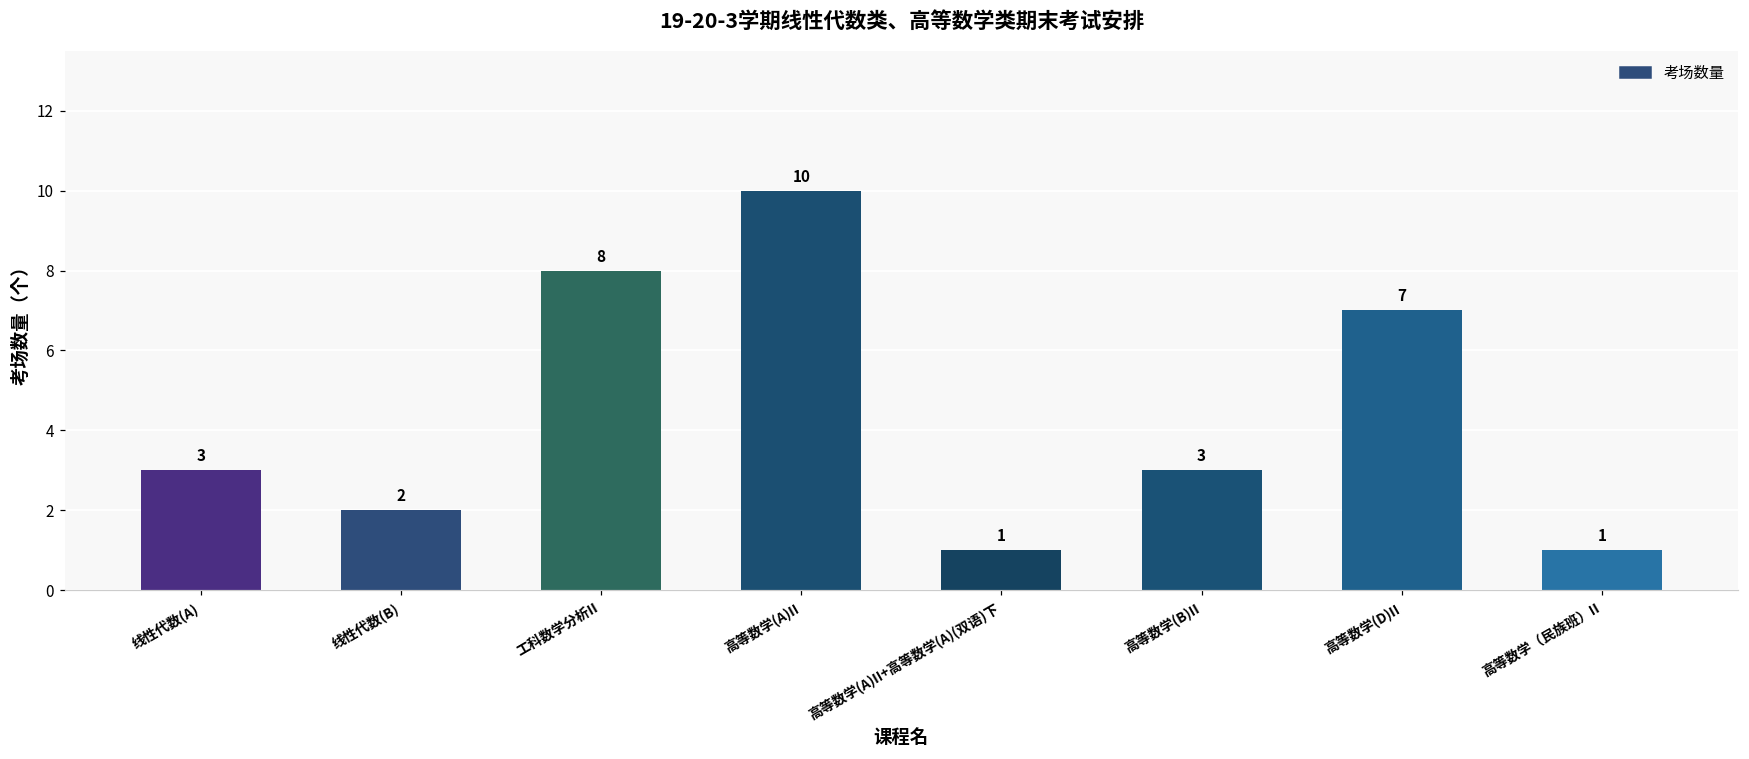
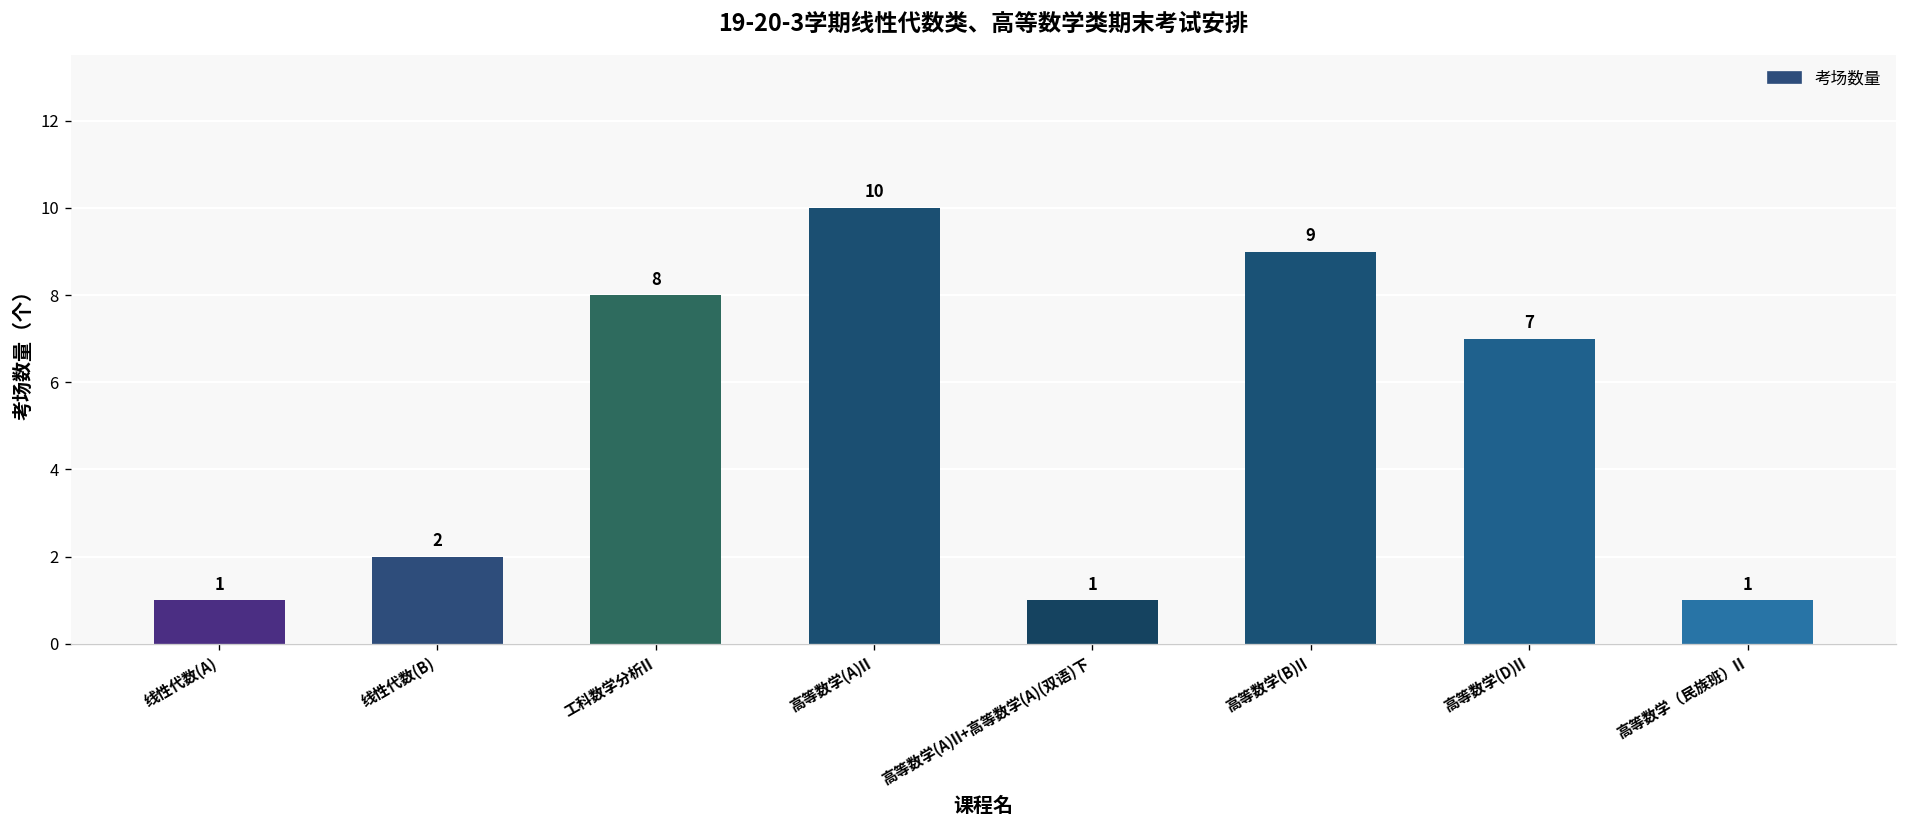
  {
-   "线性代数(A)": 3,
+   "线性代数(A)": 1,
    "线性代数(B)": 2,
    "工科数学分析II": 8,
    "高等数学(A)II": 10,
    "高等数学(A)II+高等数学(A)(双语)下": 1,
-   "高等数学(B)II": 3,
+   "高等数学(B)II": 9,
    "高等数学(D)II": 7,
    "高等数学（民族班）II": 1
  }
